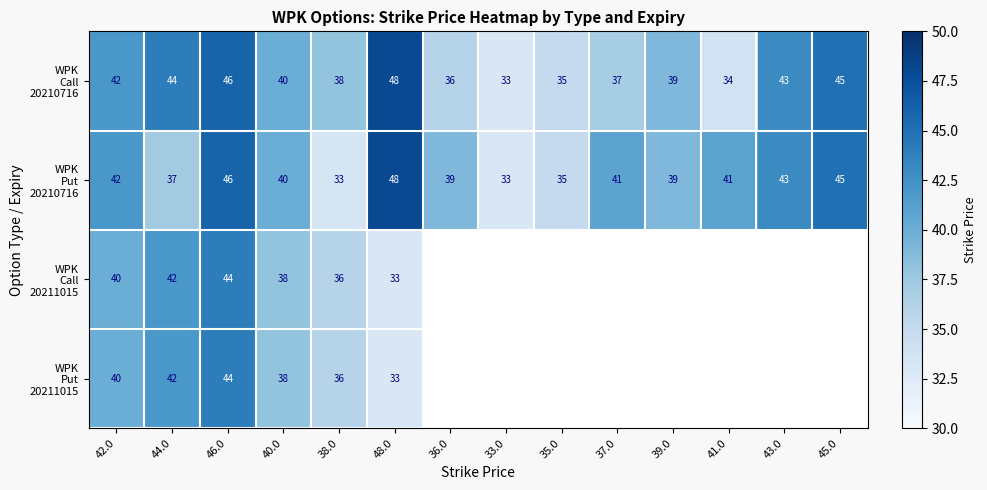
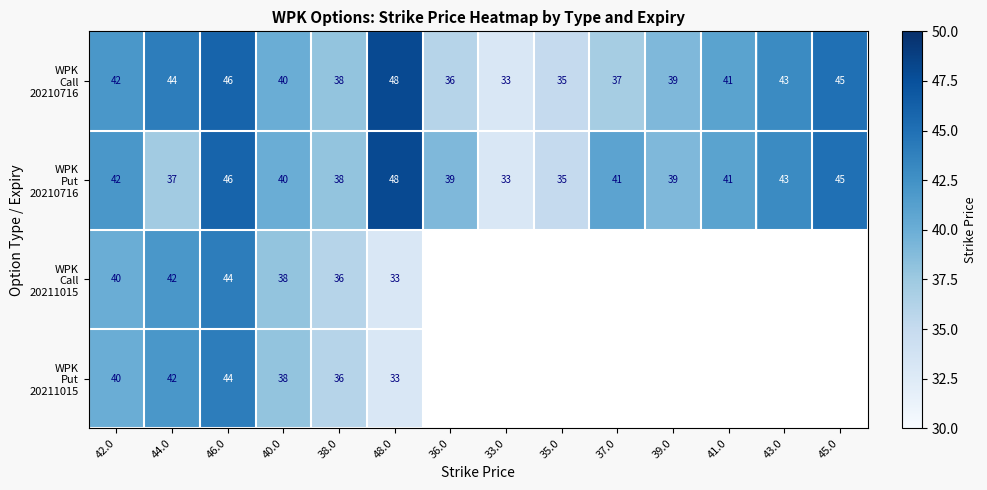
  {
    "WPK Call 20210716": {
      "42.0": 42,
      "44.0": 44,
      "46.0": 46,
      "40.0": 40,
      "38.0": 38,
      "48.0": 48,
      "36.0": 36,
      "33.0": 33,
      "35.0": 35,
      "37.0": 37,
      "39.0": 39,
-     "41.0": 34,
+     "41.0": 41,
      "43.0": 43,
      "45.0": 45
    },
    "WPK Put 20210716": {
      "42.0": 42,
      "44.0": 37,
      "46.0": 46,
      "40.0": 40,
-     "38.0": 33,
+     "38.0": 38,
      "48.0": 48,
      "36.0": 39,
      "33.0": 33,
      "35.0": 35,
      "37.0": 41,
      "39.0": 39,
      "41.0": 41,
      "43.0": 43,
      "45.0": 45
    },
    "WPK Call 20211015": {
      "42.0": 40,
      "44.0": 42,
      "46.0": 44,
      "40.0": 38,
      "38.0": 36,
      "48.0": 33
    },
    "WPK Put 20211015": {
      "42.0": 40,
      "44.0": 42,
      "46.0": 44,
      "40.0": 38,
      "38.0": 36,
      "48.0": 33
    }
  }
